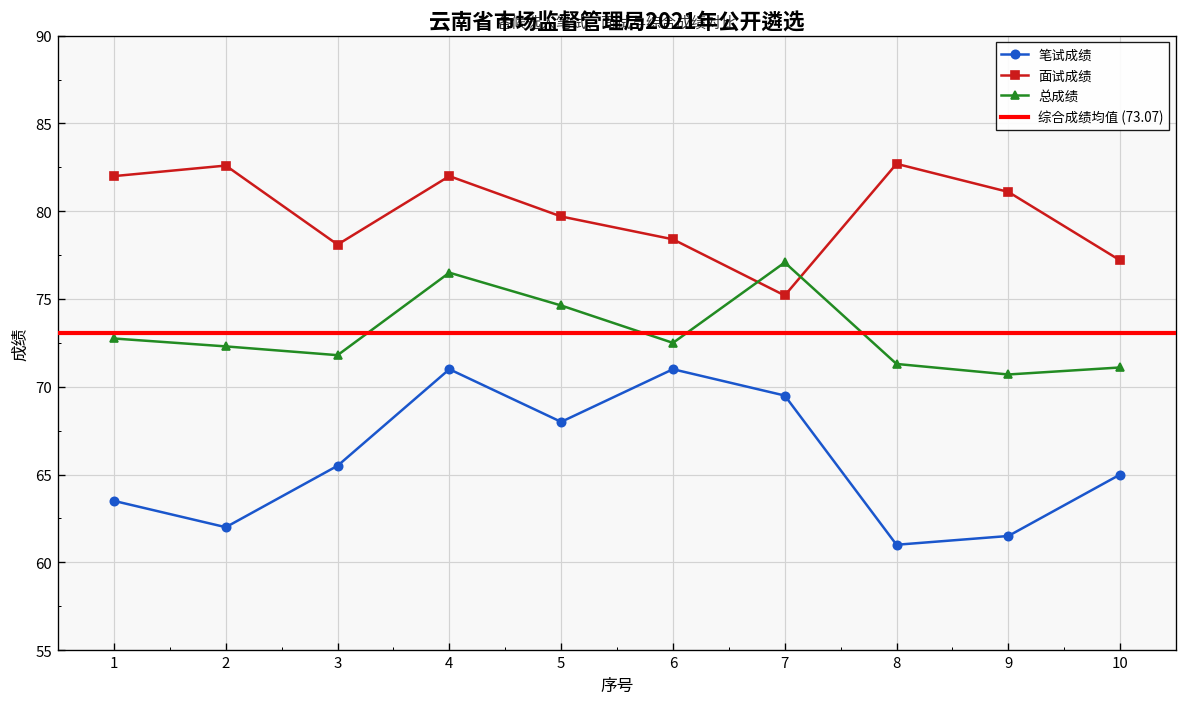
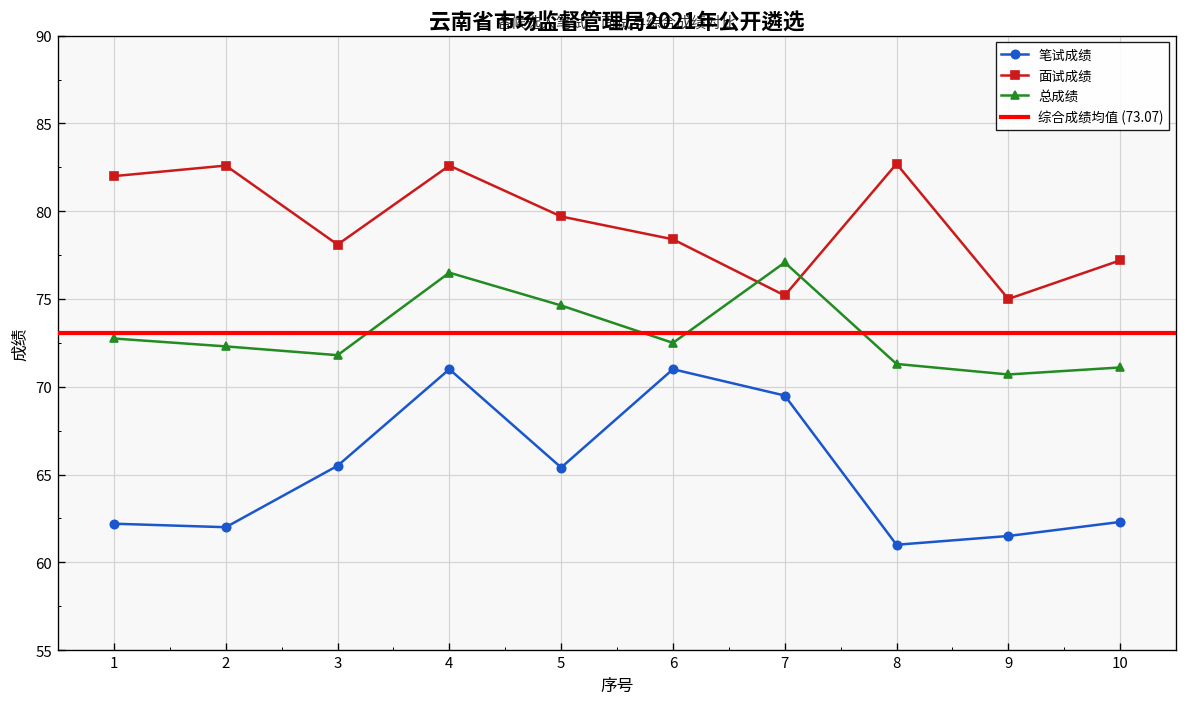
  {
    "笔试成绩": {
-     "1": 63.5,
+     "1": 62.2,
      "2": 62.0,
      "3": 65.5,
      "4": 71.0,
-     "5": 68.0,
+     "5": 65.4,
      "6": 71.0,
      "7": 69.5,
      "8": 61.0,
      "9": 61.5,
-     "10": 65.0
+     "10": 62.3
    },
    "面试成绩": {
      "1": 82.0,
      "2": 82.6,
      "3": 78.1,
-     "4": 82.0,
+     "4": 82.6,
      "5": 79.7,
      "6": 78.4,
      "7": 75.2,
      "8": 82.7,
-     "9": 81.1,
+     "9": 75.0,
      "10": 77.2
    },
    "总成绩": {
      "1": 72.8,
      "2": 72.3,
      "3": 71.8,
      "4": 76.5,
      "5": 74.6,
      "6": 72.5,
      "7": 77.1,
      "8": 71.3,
      "9": 70.7,
      "10": 71.1
    }
  }
